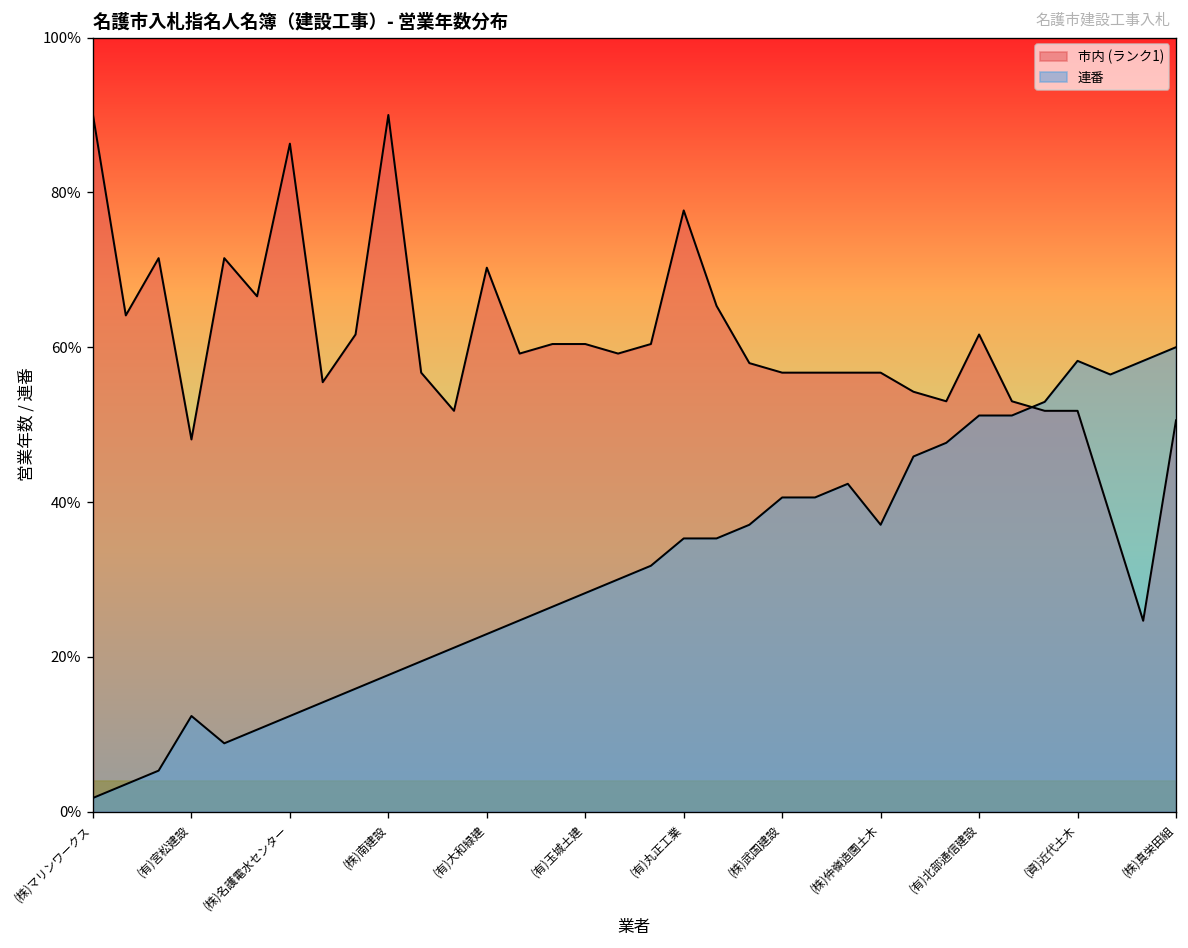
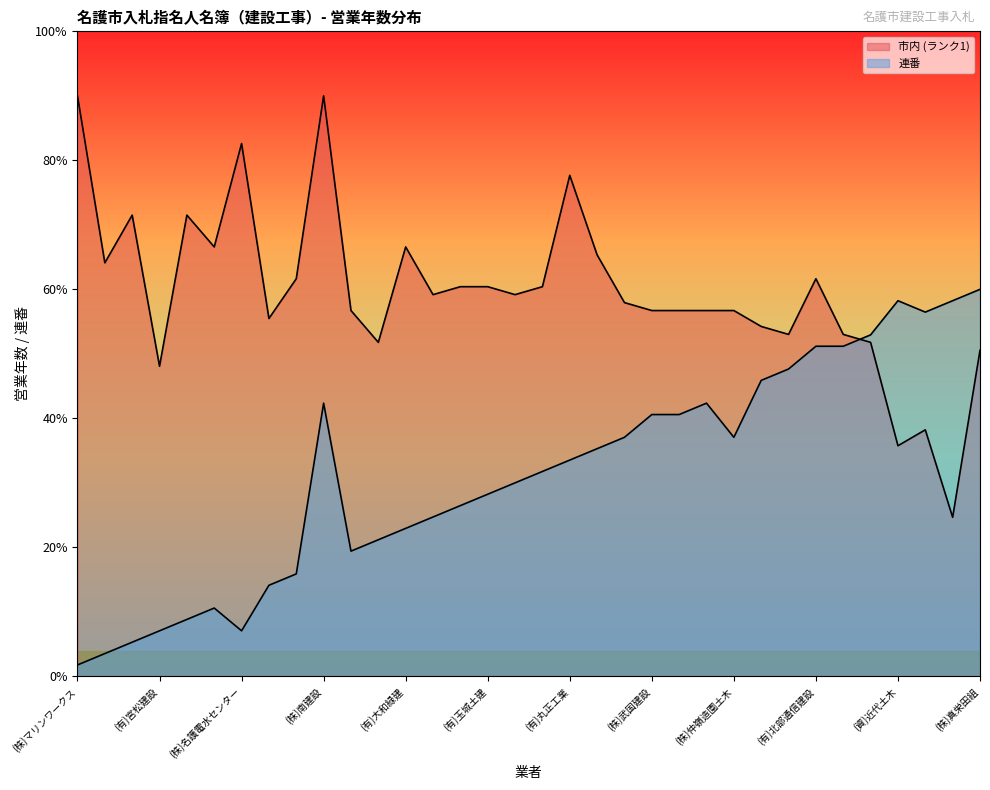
  {
    "市内 (ランク1)": {
      "(株)マリンワークス": "90%",
      "(有)宮松建設": "48%",
-     "(株)名護電水センター": "86%",
+     "(株)名護電水センター": "83%",
      "(株)南建設": "90%",
-     "(有)大和緑建": "70%",
+     "(有)大和緑建": "67%",
      "(有)玉城土建": "60%",
      "(有)丸正工業": "78%",
      "(株)武国建設": "57%",
      "(株)仲嶺造園土木": "57%",
      "(有)北部通信建設": "62%",
-     "(資)近代土木": "52%",
+     "(資)近代土木": "36%",
      "(株)真栄田組": "51%"
    },
    "連番": {
-     "(有)宮松建設": "12%",
-     "(株)名護電水センター": "12%",
-     "(株)南建設": "18%",
+     "(有)宮松建設": "7%",
+     "(株)名護電水センター": "7%",
+     "(株)南建設": "42%",
      "(有)大和緑建": "23%",
      "(有)玉城土建": "28%",
-     "(有)丸正工業": "35%",
+     "(有)丸正工業": "34%",
      "(株)武国建設": "41%",
      "(株)仲嶺造園土木": "37%",
      "(有)北部通信建設": "51%",
      "(資)近代土木": "58%",
      "(株)真栄田組": "60%"
    }
  }
